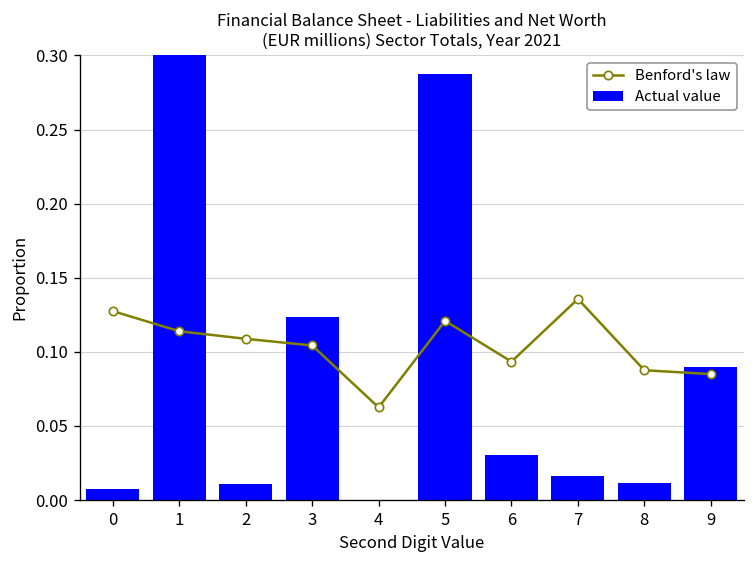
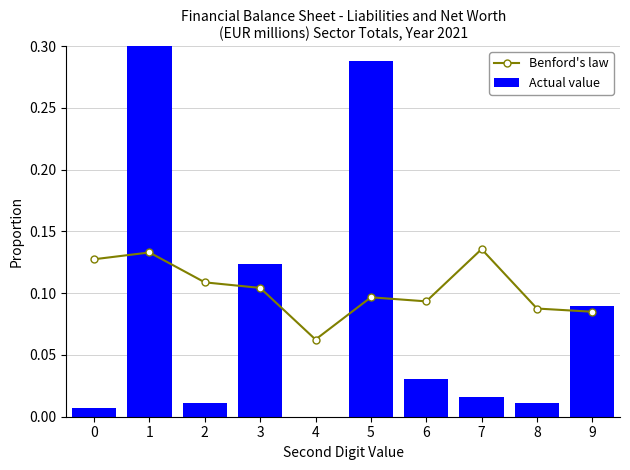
  {
    "Benford's law": {
      "0": 0.128,
-     "1": 0.114,
+     "1": 0.133,
      "2": 0.109,
      "3": 0.104,
      "4": 0.063,
-     "5": 0.121,
+     "5": 0.097,
      "6": 0.093,
      "7": 0.136,
      "8": 0.088,
      "9": 0.085
    },
    "Actual value": {
      "0": 0.007,
      "2": 0.011,
      "3": 0.124,
      "5": 0.288,
      "6": 0.031,
      "7": 0.016,
      "8": 0.011,
      "9": 0.090
    }
  }
